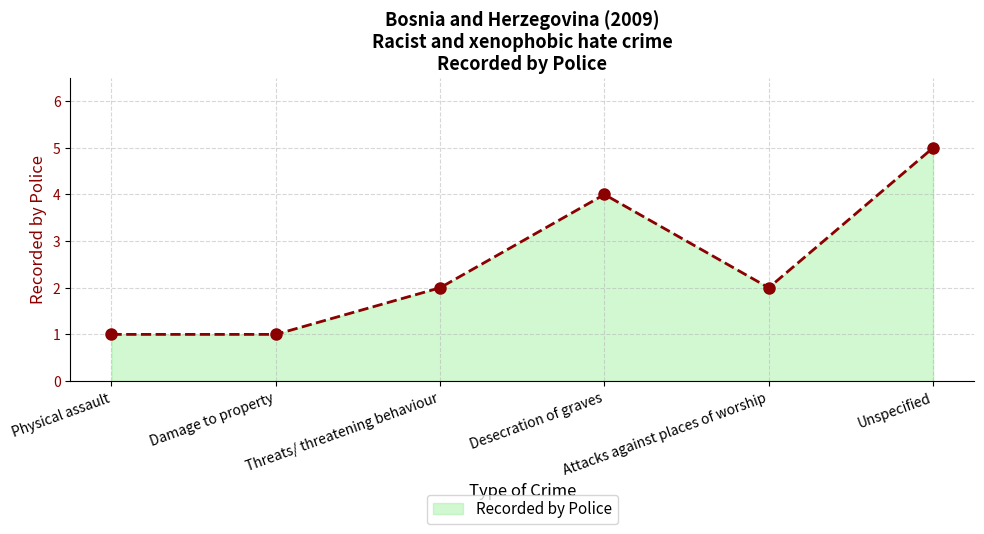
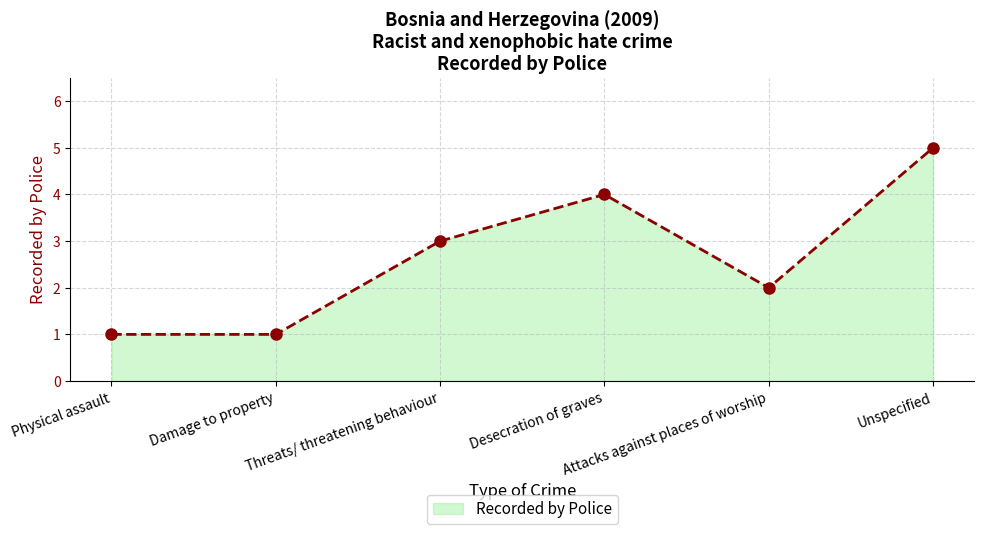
  {
    "Physical assault": 1,
    "Damage to property": 1,
-   "Threats/ threatening behaviour": 2,
+   "Threats/ threatening behaviour": 3,
    "Desecration of graves": 4,
    "Attacks against places of worship": 2,
    "Unspecified": 5
  }
